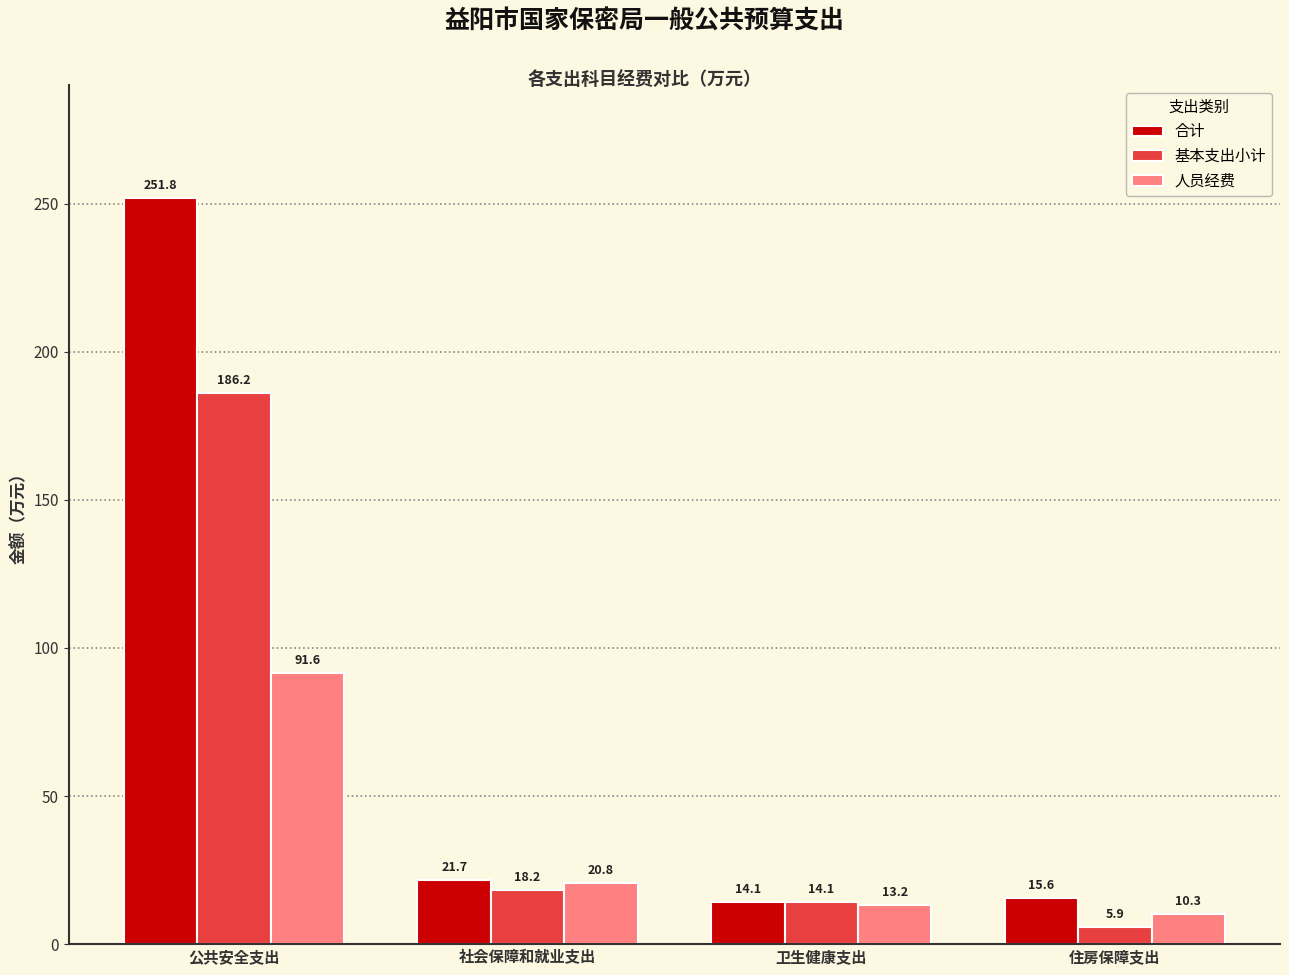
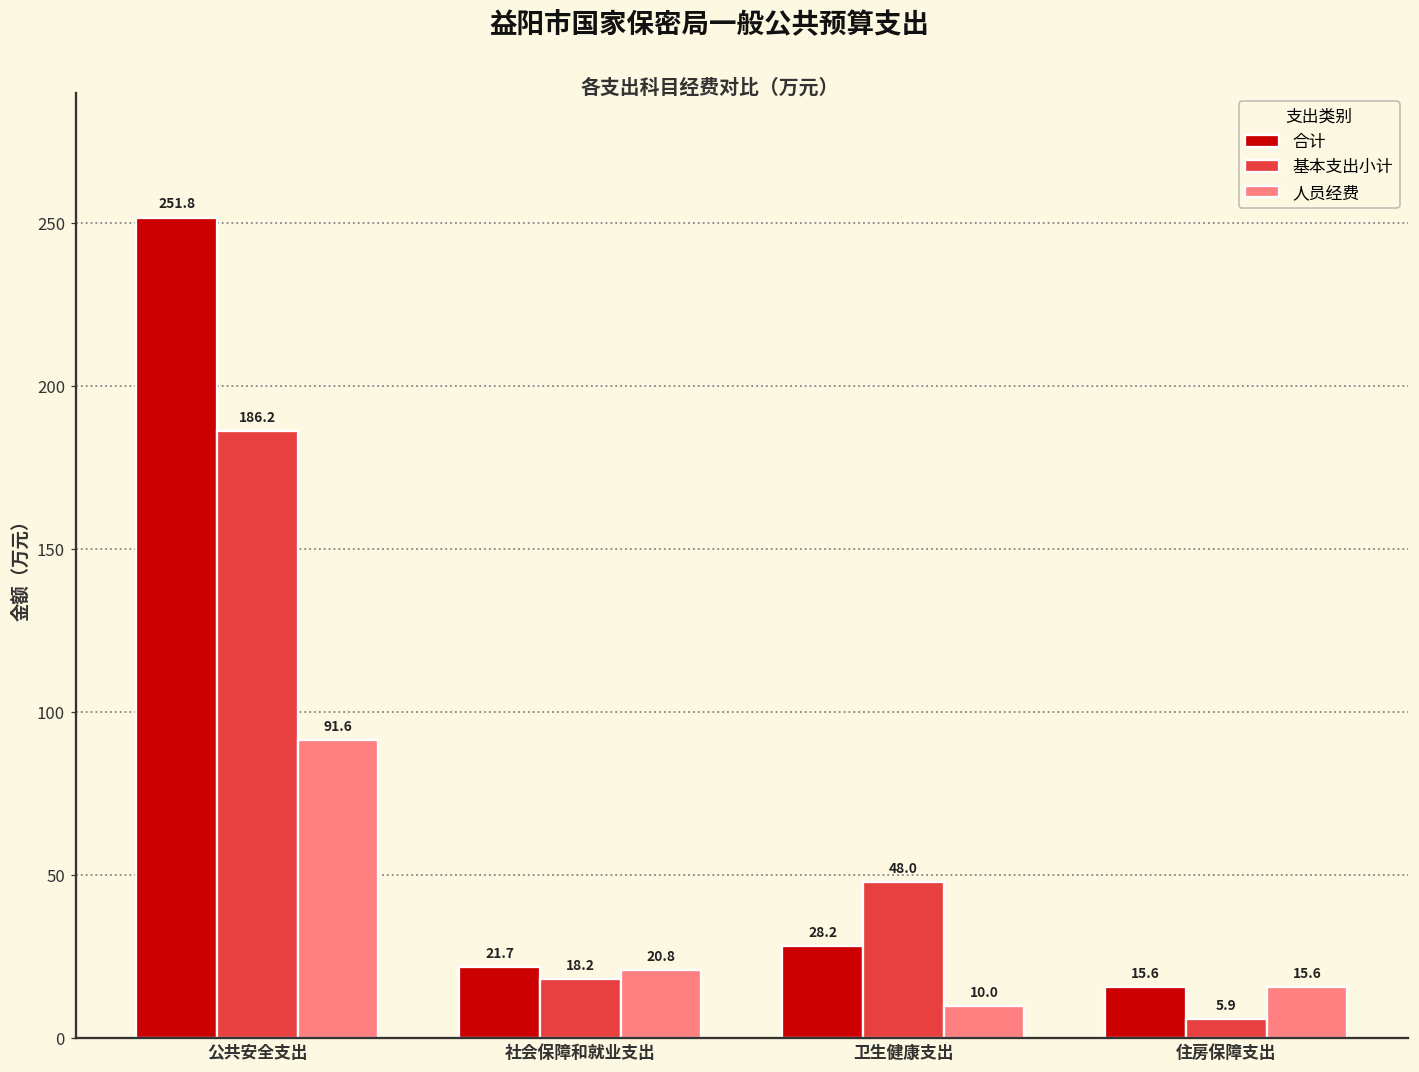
  {
    "合计": {
      "公共安全支出": 251.8,
      "社会保障和就业支出": 21.7,
-     "卫生健康支出": 14.1,
+     "卫生健康支出": 28.2,
      "住房保障支出": 15.6
    },
    "基本支出小计": {
      "公共安全支出": 186.2,
      "社会保障和就业支出": 18.2,
-     "卫生健康支出": 14.1,
+     "卫生健康支出": 48.0,
      "住房保障支出": 5.9
    },
    "人员经费": {
      "公共安全支出": 91.6,
      "社会保障和就业支出": 20.8,
-     "卫生健康支出": 13.2,
-     "住房保障支出": 10.3
+     "卫生健康支出": 10.0,
+     "住房保障支出": 15.6
    }
  }
